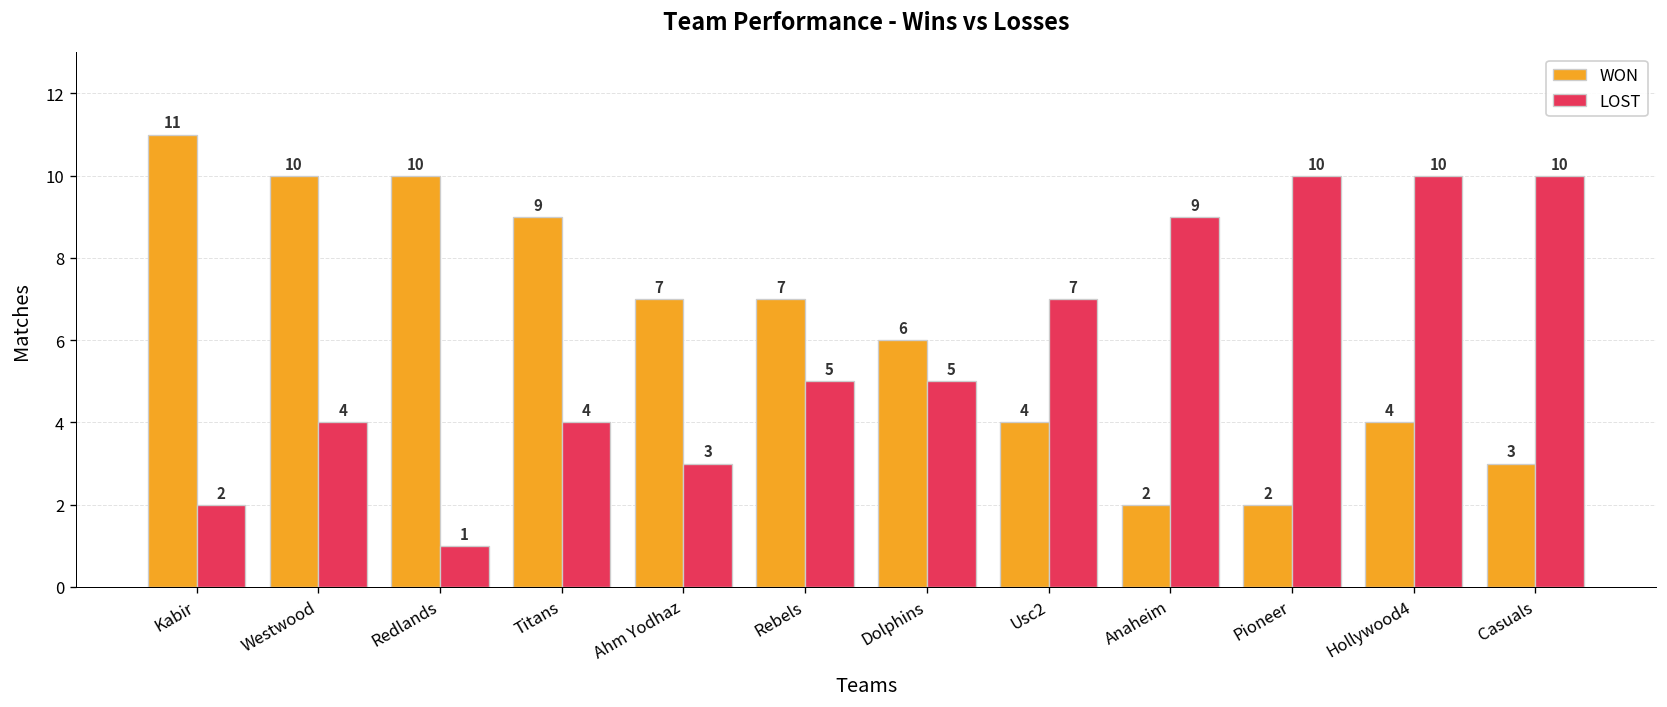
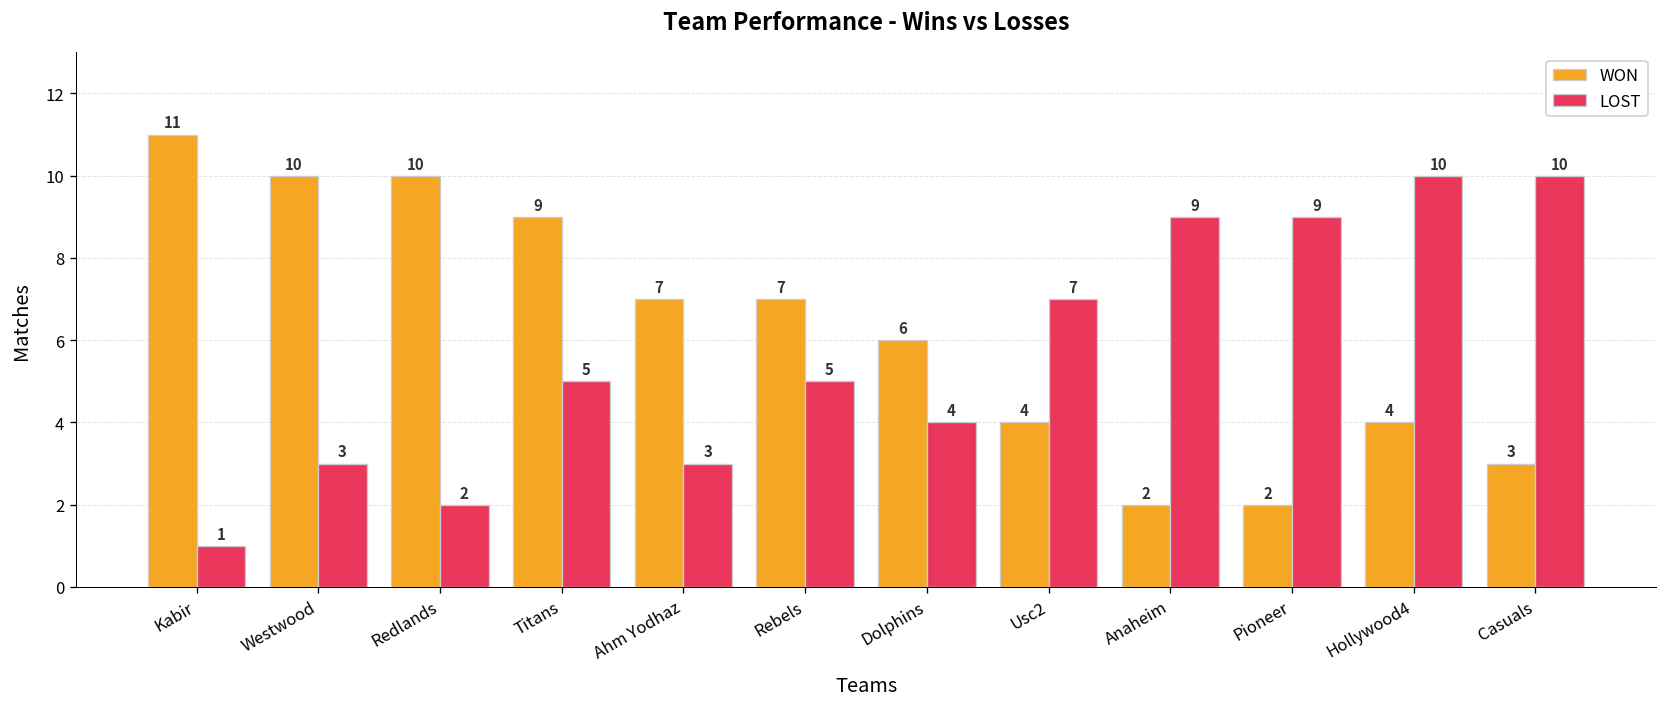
  {
    "WON": {
      "Kabir": 11,
      "Westwood": 10,
      "Redlands": 10,
      "Titans": 9,
      "Ahm Yodhaz": 7,
      "Rebels": 7,
      "Dolphins": 6,
      "Usc2": 4,
      "Anaheim": 2,
      "Pioneer": 2,
      "Hollywood4": 4,
      "Casuals": 3
    },
    "LOST": {
-     "Kabir": 2,
-     "Westwood": 4,
-     "Redlands": 1,
-     "Titans": 4,
+     "Kabir": 1,
+     "Westwood": 3,
+     "Redlands": 2,
+     "Titans": 5,
      "Ahm Yodhaz": 3,
      "Rebels": 5,
-     "Dolphins": 5,
+     "Dolphins": 4,
      "Usc2": 7,
      "Anaheim": 9,
-     "Pioneer": 10,
+     "Pioneer": 9,
      "Hollywood4": 10,
      "Casuals": 10
    }
  }
